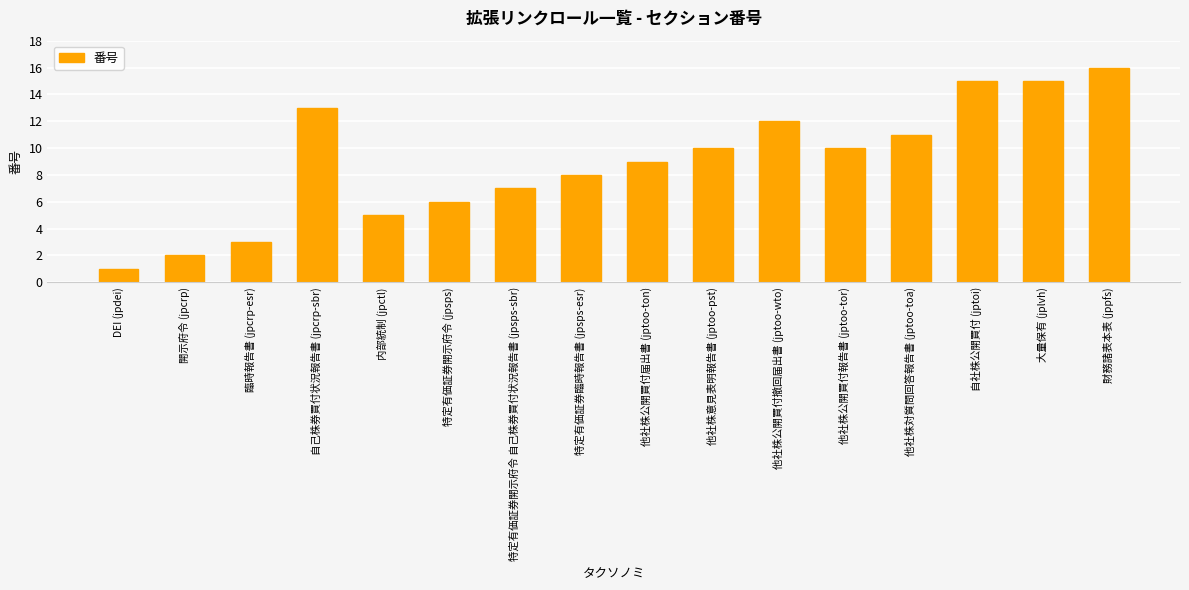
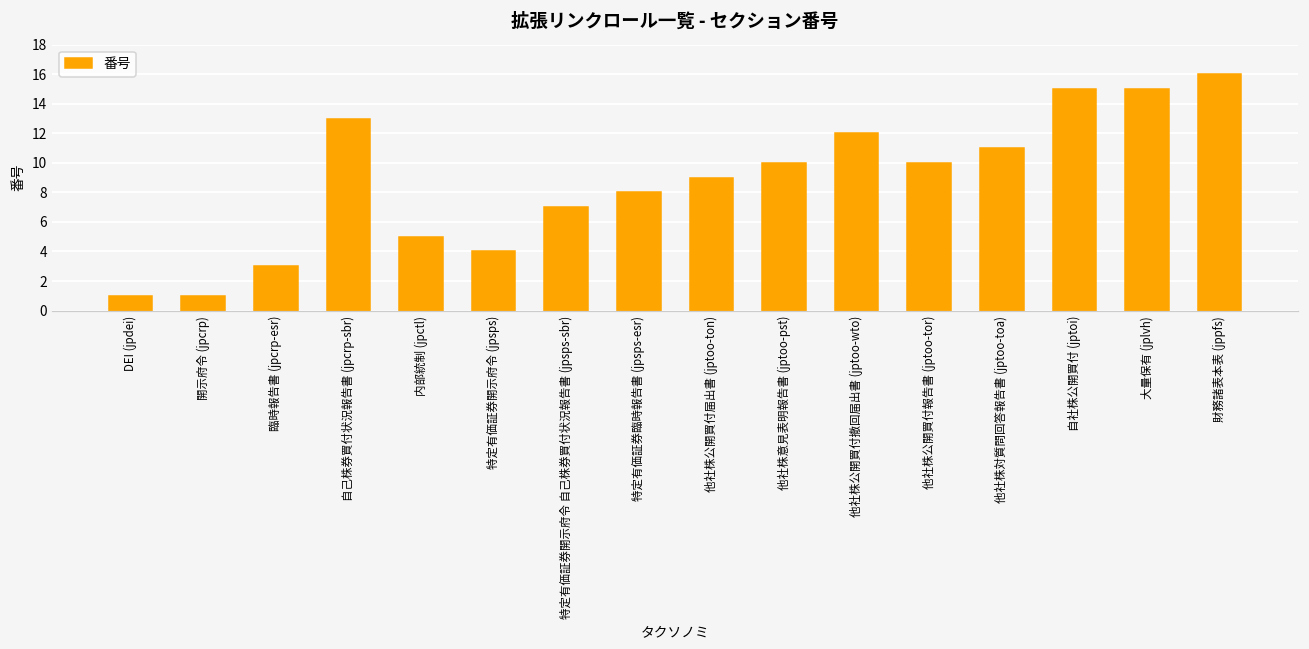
  {
    "DEI (jpdei)": 1,
-   "開示府令 (jpcrp)": 2,
+   "開示府令 (jpcrp)": 1,
    "臨時報告書 (jpcrp-esr)": 3,
    "自己株券買付状況報告書 (jpcrp-sbr)": 13,
    "内部統制 (jpctl)": 5,
-   "特定有価証券開示府令 (jpsps)": 6,
+   "特定有価証券開示府令 (jpsps)": 4,
    "特定有価証券開示府令 自己株券買付状況報告書 (jpsps-sbr)": 7,
    "特定有価証券臨時報告書 (jpsps-esr)": 8,
    "他社株公開買付届出書 (jptoo-ton)": 9,
    "他社株意見表明報告書 (jptoo-pst)": 10,
    "他社株公開買付撤回届出書 (jptoo-wto)": 12,
    "他社株公開買付報告書 (jptoo-tor)": 10,
    "他社株対質問回答報告書 (jptoo-toa)": 11,
    "自社株公開買付 (jptoi)": 15,
    "大量保有 (jplvh)": 15,
    "財務諸表本表 (jppfs)": 16
  }
